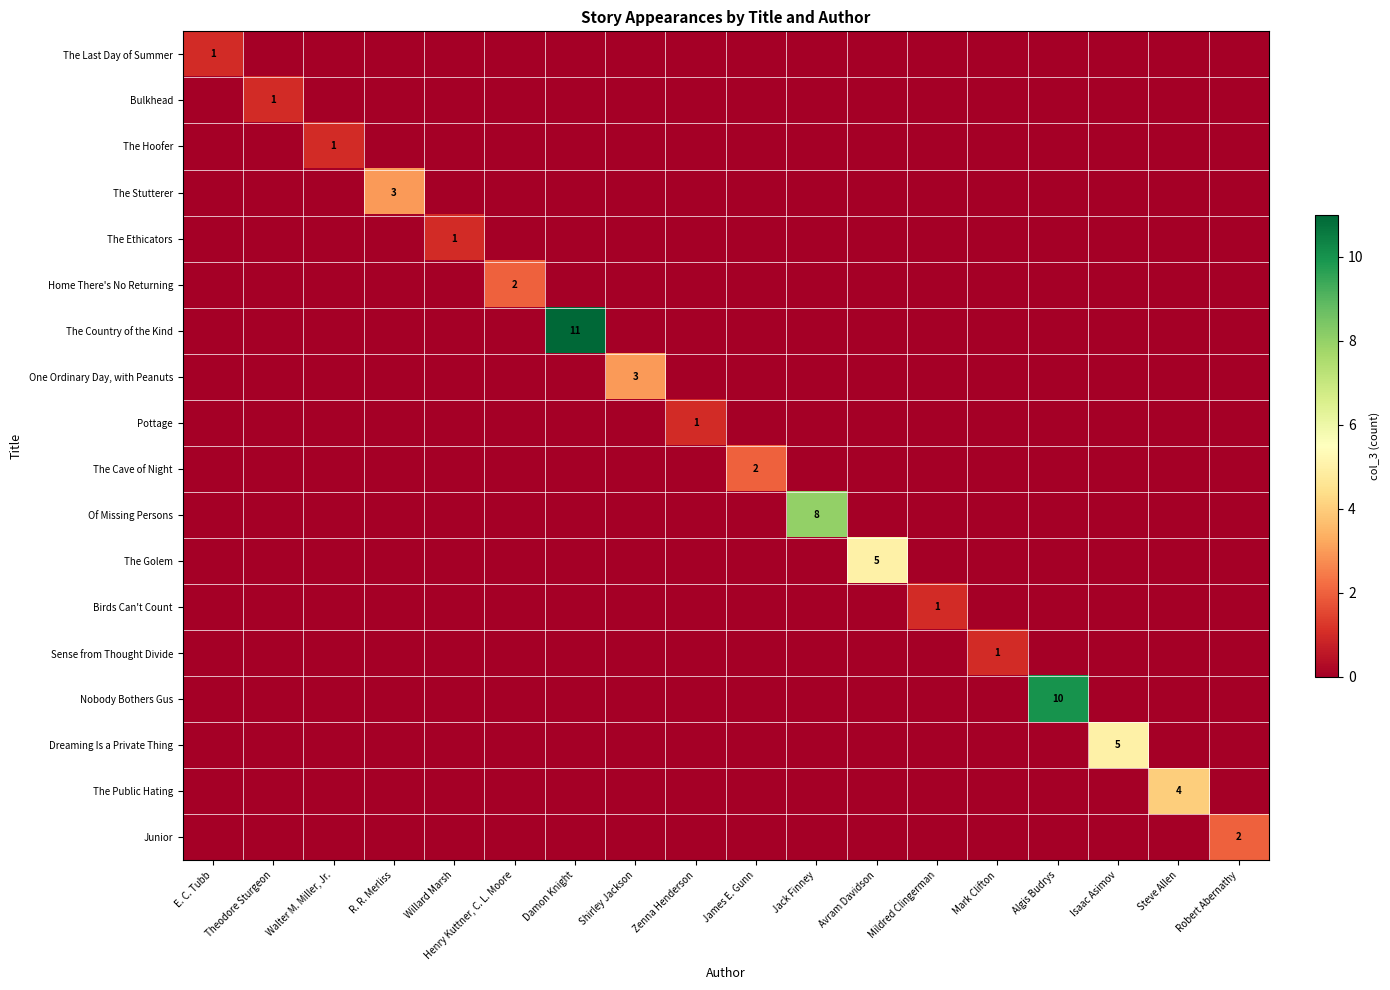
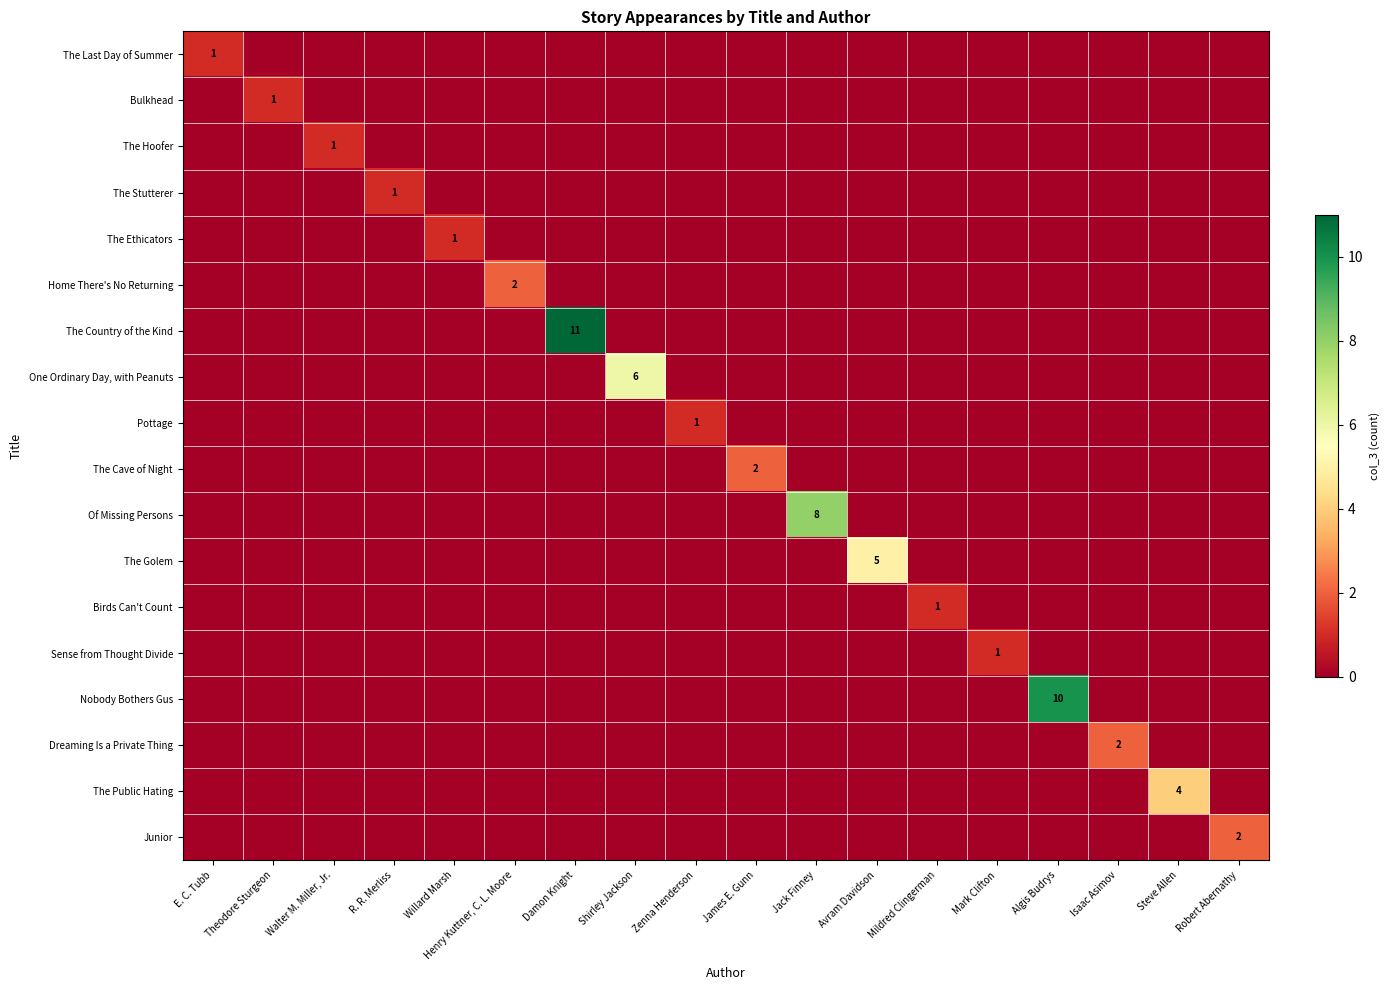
  {
    "The Last Day of Summer": {
      "E. C. Tubb": 1
    },
    "Bulkhead": {
      "Theodore Sturgeon": 1
    },
    "The Hoofer": {
      "Walter M. Miller, Jr.": 1
    },
    "The Stutterer": {
-     "R. R. Merliss": 3
+     "R. R. Merliss": 1
    },
    "The Ethicators": {
      "Willard Marsh": 1
    },
    "Home There's No Returning": {
      "Henry Kuttner, C. L. Moore": 2
    },
    "The Country of the Kind": {
      "Damon Knight": 11
    },
    "One Ordinary Day, with Peanuts": {
-     "Shirley Jackson": 3
+     "Shirley Jackson": 6
    },
    "Pottage": {
      "Zenna Henderson": 1
    },
    "The Cave of Night": {
      "James E. Gunn": 2
    },
    "Of Missing Persons": {
      "Jack Finney": 8
    },
    "The Golem": {
      "Avram Davidson": 5
    },
    "Birds Can't Count": {
      "Mildred Clingerman": 1
    },
    "Sense from Thought Divide": {
      "Mark Clifton": 1
    },
    "Nobody Bothers Gus": {
      "Algis Budrys": 10
    },
    "Dreaming Is a Private Thing": {
-     "Isaac Asimov": 5
+     "Isaac Asimov": 2
    },
    "The Public Hating": {
      "Steve Allen": 4
    },
    "Junior": {
      "Robert Abernathy": 2
    }
  }
